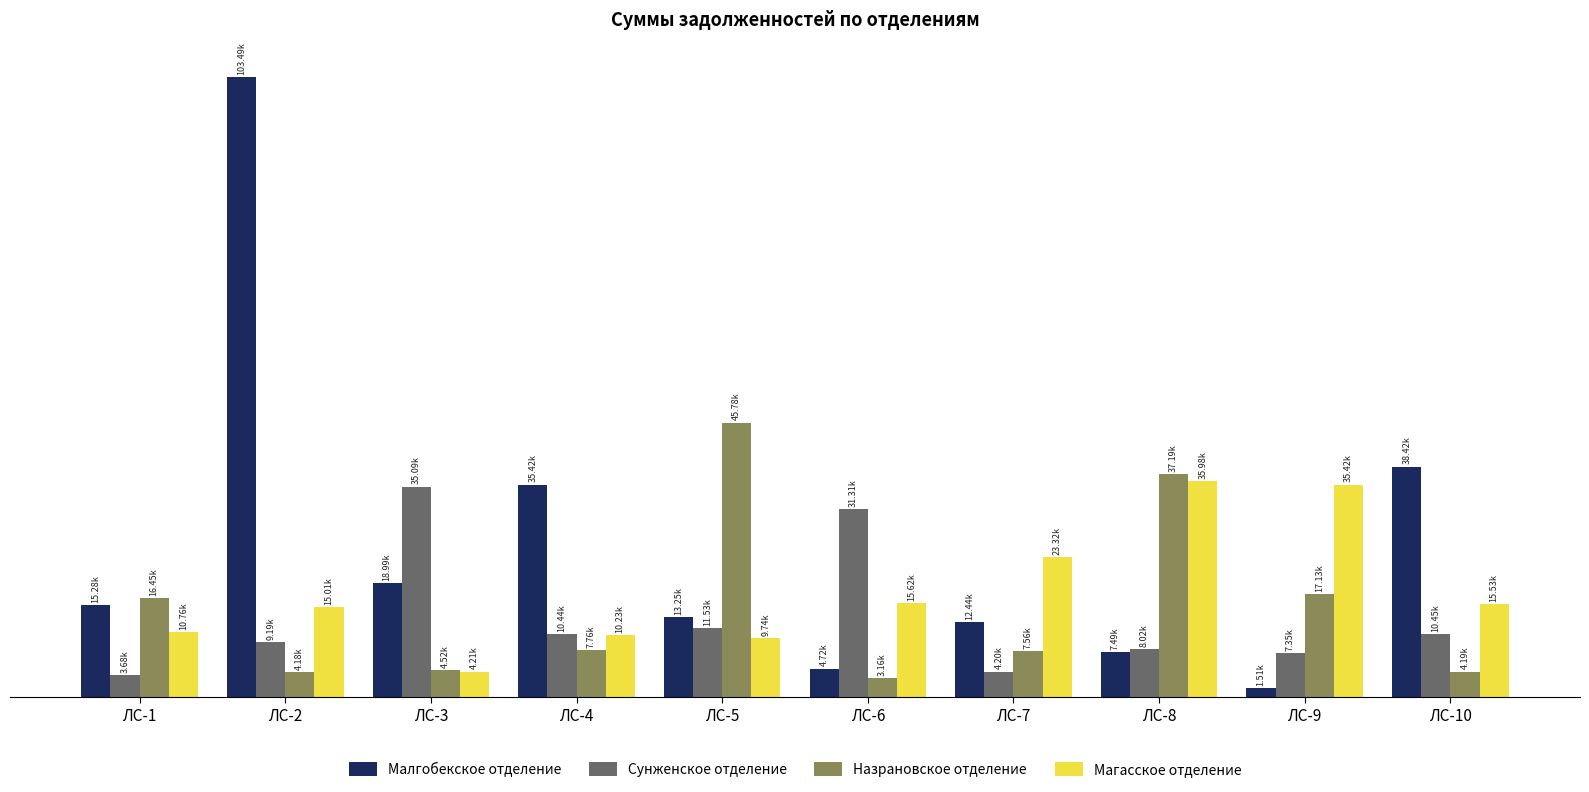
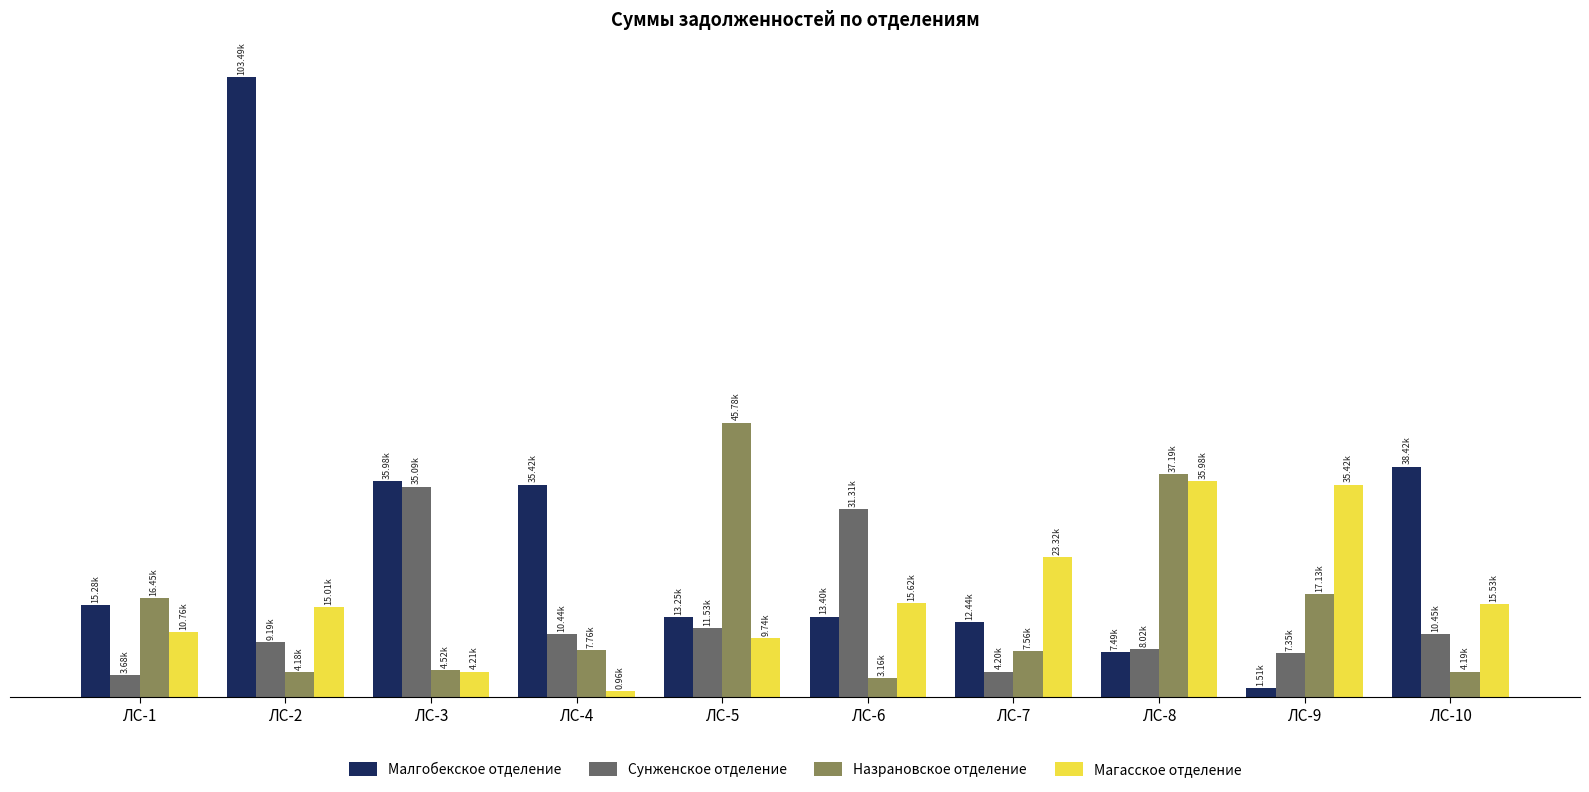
  {
    "Малгобекское отделение": {
      "ЛС-1": "15.28k",
      "ЛС-2": "103.49k",
-     "ЛС-3": "18.99k",
+     "ЛС-3": "35.98k",
      "ЛС-4": "35.42k",
      "ЛС-5": "13.25k",
-     "ЛС-6": "4.72k",
+     "ЛС-6": "13.40k",
      "ЛС-7": "12.44k",
      "ЛС-8": "7.49k",
      "ЛС-9": "1.51k",
      "ЛС-10": "38.42k"
    },
    "Магасское отделение": {
      "ЛС-1": "10.76k",
      "ЛС-2": "15.01k",
      "ЛС-3": "4.21k",
-     "ЛС-4": "10.23k",
+     "ЛС-4": "0.96k",
      "ЛС-5": "9.74k",
      "ЛС-6": "15.62k",
      "ЛС-7": "23.32k",
      "ЛС-8": "35.98k",
      "ЛС-9": "35.42k",
      "ЛС-10": "15.53k"
    }
  }
